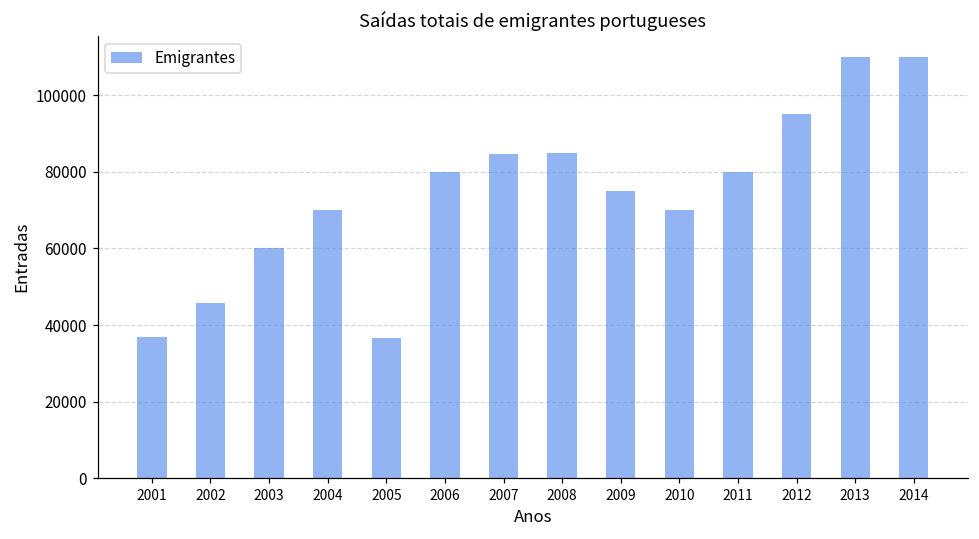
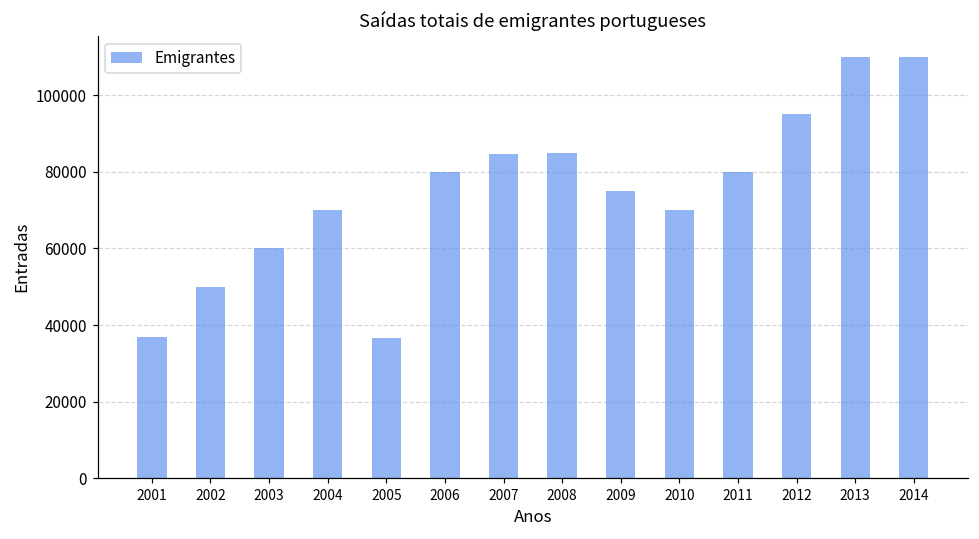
  {
    "2001": 37000,
-   "2002": 46000,
+   "2002": 50000,
    "2003": 60000,
    "2004": 70000,
    "2005": 37000,
    "2006": 80000,
    "2007": 85000,
    "2008": 85000,
    "2009": 75000,
    "2010": 70000,
    "2011": 80000,
    "2012": 95000,
    "2013": 110000,
    "2014": 110000
  }
